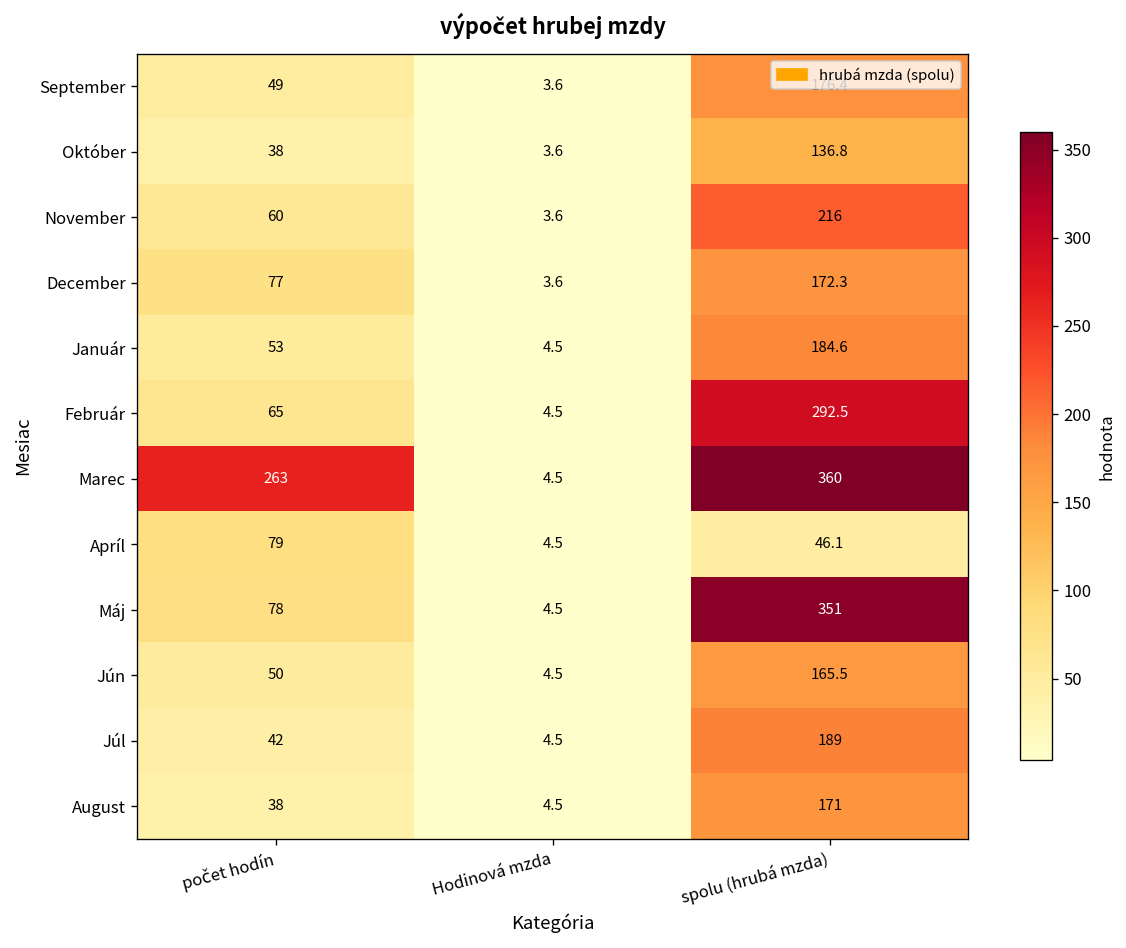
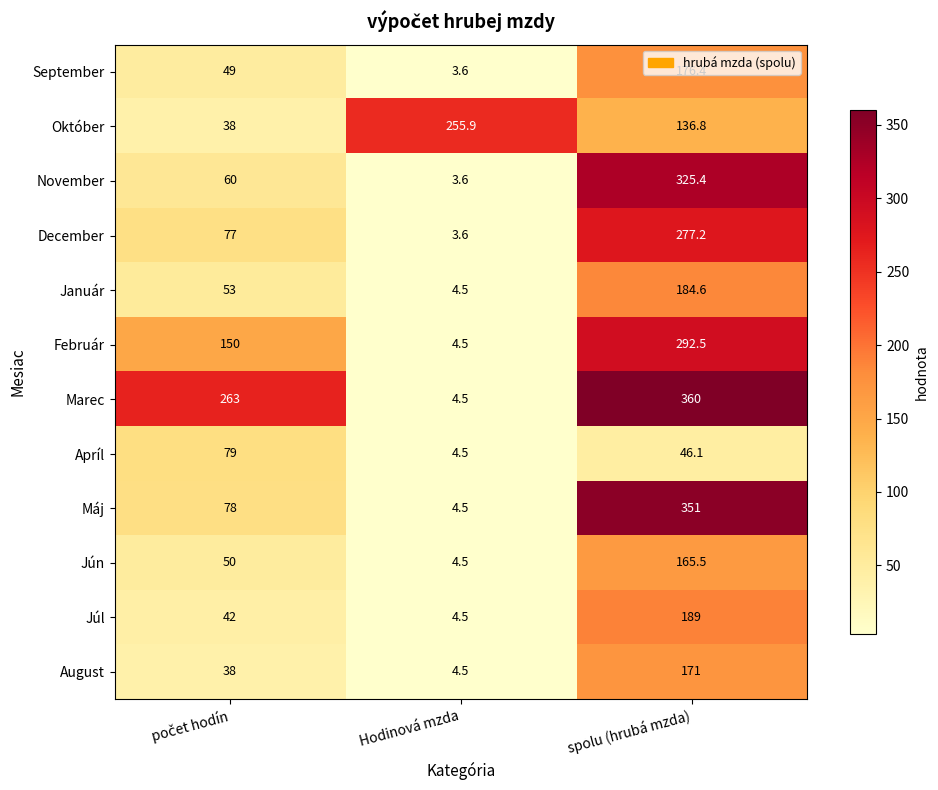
  {
    "September": {
      "počet hodín": 49,
      "Hodinová mzda": 3.6
    },
    "Október": {
      "počet hodín": 38,
-     "Hodinová mzda": 3.6,
+     "Hodinová mzda": 255.9,
      "spolu (hrubá mzda)": 136.8
    },
    "November": {
      "počet hodín": 60,
      "Hodinová mzda": 3.6,
-     "spolu (hrubá mzda)": 216
+     "spolu (hrubá mzda)": 325.4
    },
    "December": {
      "počet hodín": 77,
      "Hodinová mzda": 3.6,
-     "spolu (hrubá mzda)": 172.3
+     "spolu (hrubá mzda)": 277.2
    },
    "Január": {
      "počet hodín": 53,
      "Hodinová mzda": 4.5,
      "spolu (hrubá mzda)": 184.6
    },
    "Február": {
-     "počet hodín": 65,
+     "počet hodín": 150,
      "Hodinová mzda": 4.5,
      "spolu (hrubá mzda)": 292.5
    },
    "Marec": {
      "počet hodín": 263,
      "Hodinová mzda": 4.5,
      "spolu (hrubá mzda)": 360
    },
    "Apríl": {
      "počet hodín": 79,
      "Hodinová mzda": 4.5,
      "spolu (hrubá mzda)": 46.1
    },
    "Máj": {
      "počet hodín": 78,
      "Hodinová mzda": 4.5,
      "spolu (hrubá mzda)": 351
    },
    "Jún": {
      "počet hodín": 50,
      "Hodinová mzda": 4.5,
      "spolu (hrubá mzda)": 165.5
    },
    "Júl": {
      "počet hodín": 42,
      "Hodinová mzda": 4.5,
      "spolu (hrubá mzda)": 189
    },
    "August": {
      "počet hodín": 38,
      "Hodinová mzda": 4.5,
      "spolu (hrubá mzda)": 171
    }
  }
